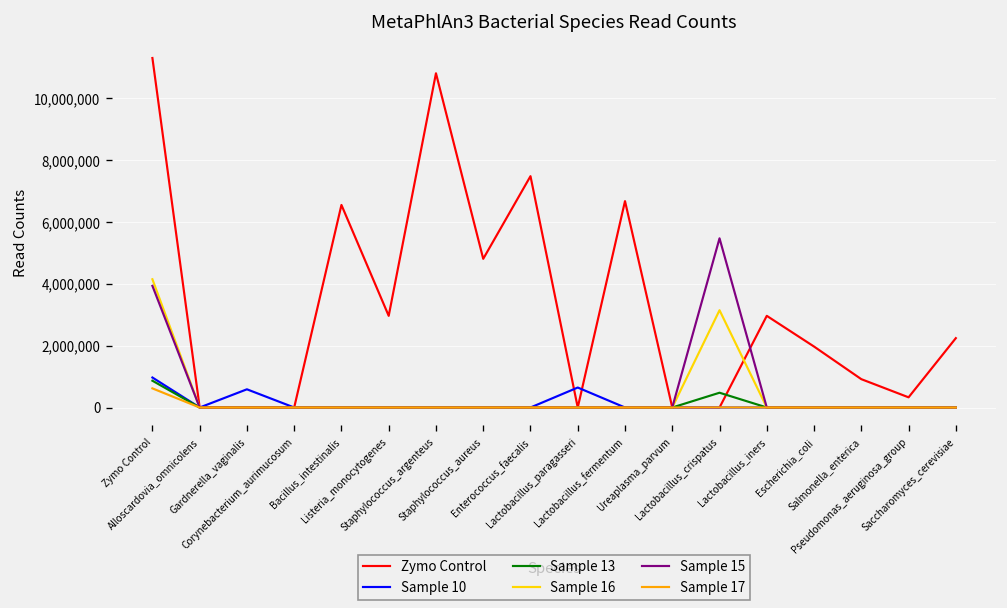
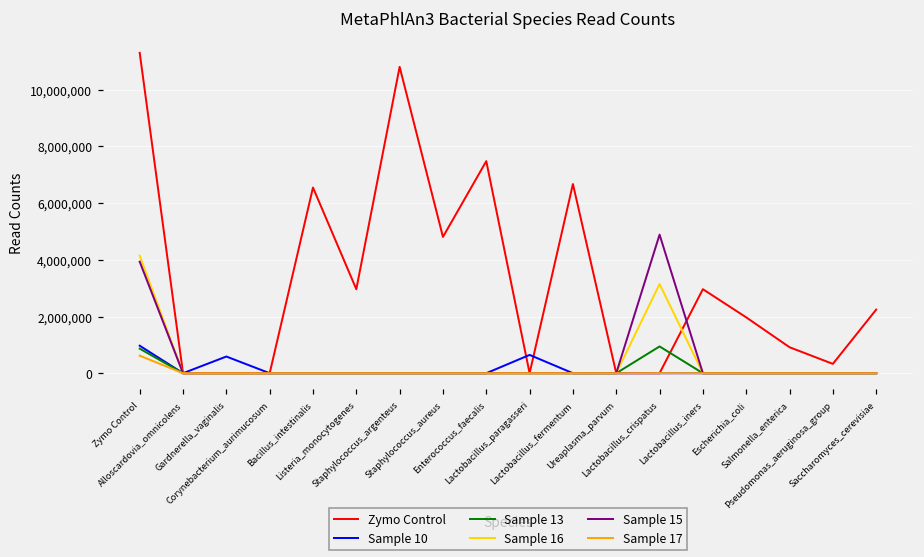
  {
    "Zymo Control": {
      "Zymo Control": "11,300,000",
      "Bacillus_intestinalis": "6,500,000",
      "Listeria_monocytogenes": "3,000,000",
      "Staphylococcus_argenteus": "10,800,000",
      "Staphylococcus_aureus": "4,800,000",
      "Enterococcus_faecalis": "7,500,000",
      "Lactobacillus_fermentum": "6,700,000",
      "Lactobacillus_iners": "3,000,000",
      "Escherichia_coli": "2,000,000",
      "Salmonella_enterica": "900,000",
      "Pseudomonas_aeruginosa_group": "300,000",
      "Saccharomyces_cerevisiae": "2,200,000"
    },
    "Sample 10": {
      "Zymo Control": "1,000,000",
      "Gardnerella_vaginalis": "600,000",
      "Lactobacillus_paragasseri": "600,000"
    },
    "Sample 13": {
      "Zymo Control": "900,000",
-     "Lactobacillus_crispatus": "500,000"
+     "Lactobacillus_crispatus": "900,000"
    },
    "Sample 15": {
      "Zymo Control": "3,900,000",
-     "Lactobacillus_crispatus": "5,500,000"
+     "Lactobacillus_crispatus": "4,900,000"
    }
  }
